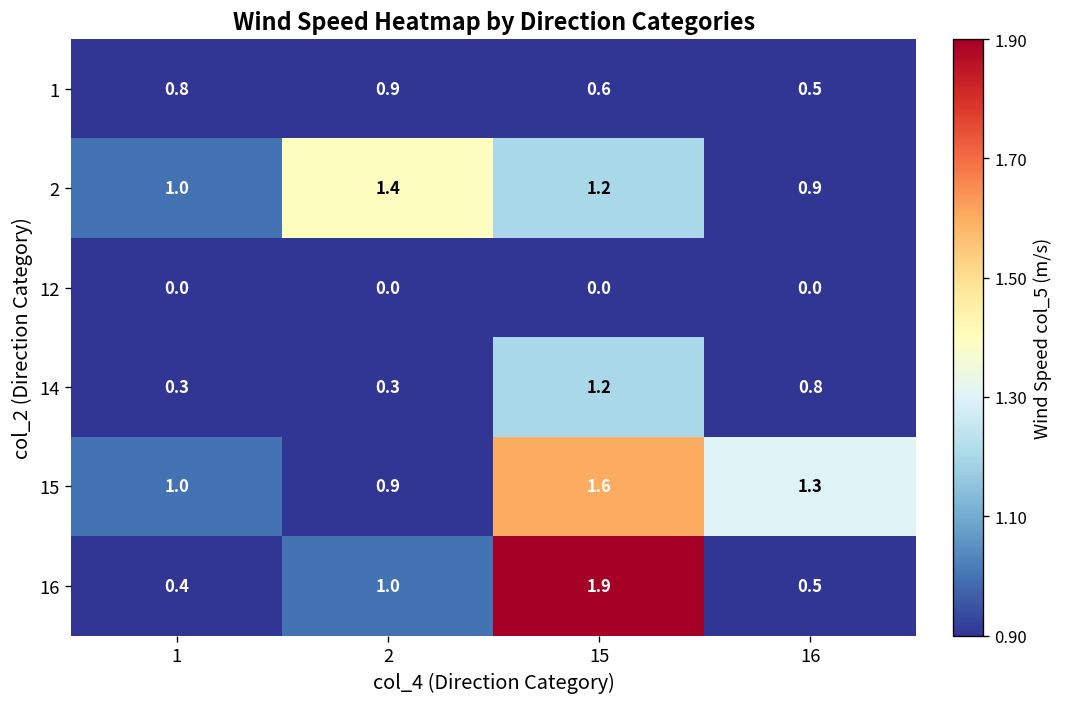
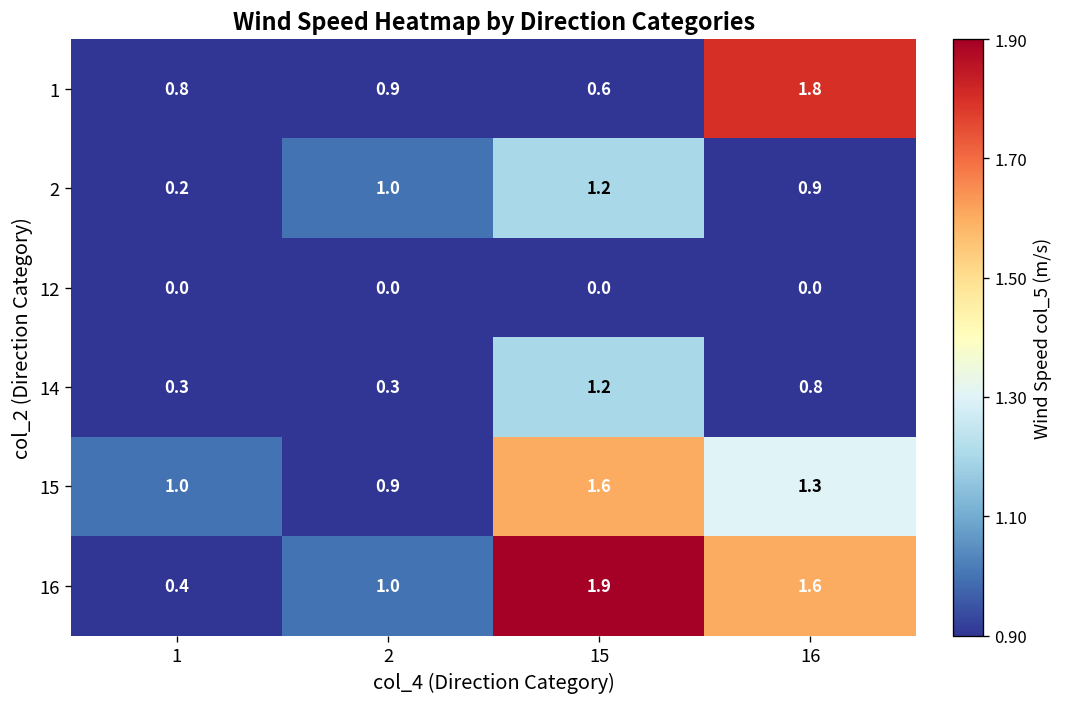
  {
    "1": {
      "1": 0.8,
      "2": 0.9,
      "15": 0.6,
-     "16": 0.5
+     "16": 1.8
    },
    "2": {
-     "1": 1.0,
-     "2": 1.4,
+     "1": 0.2,
+     "2": 1.0,
      "15": 1.2,
      "16": 0.9
    },
    "12": {
      "1": 0.0,
      "2": 0.0,
      "15": 0.0,
      "16": 0.0
    },
    "14": {
      "1": 0.3,
      "2": 0.3,
      "15": 1.2,
      "16": 0.8
    },
    "15": {
      "1": 1.0,
      "2": 0.9,
      "15": 1.6,
      "16": 1.3
    },
    "16": {
      "1": 0.4,
      "2": 1.0,
      "15": 1.9,
-     "16": 0.5
+     "16": 1.6
    }
  }
